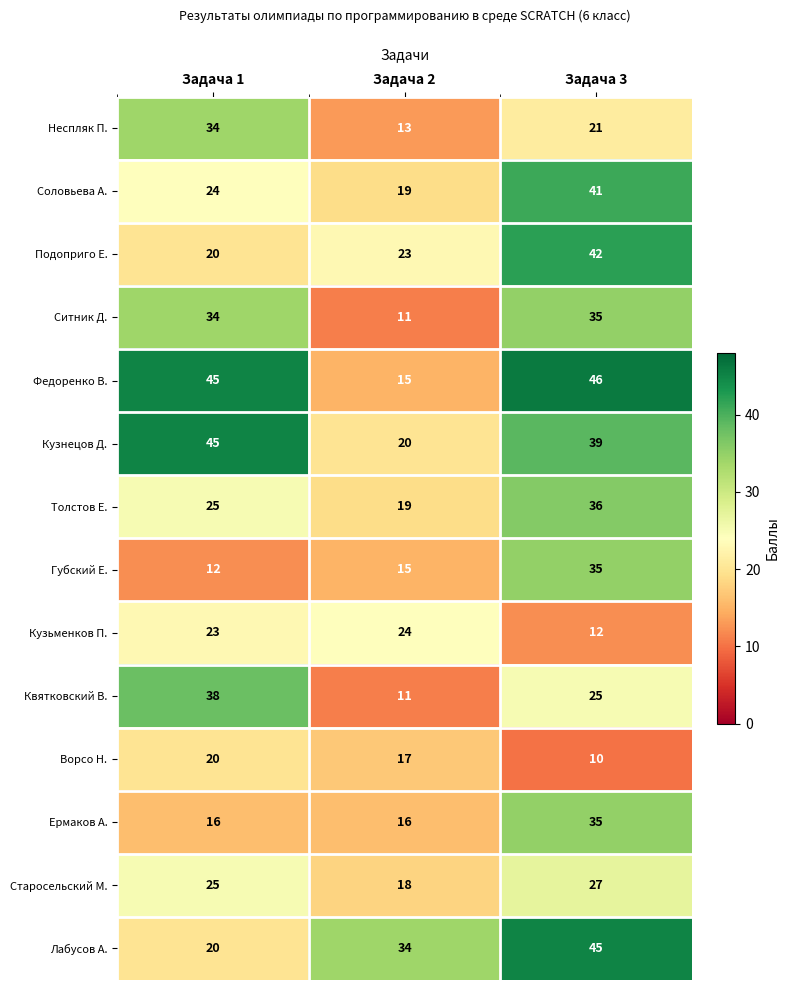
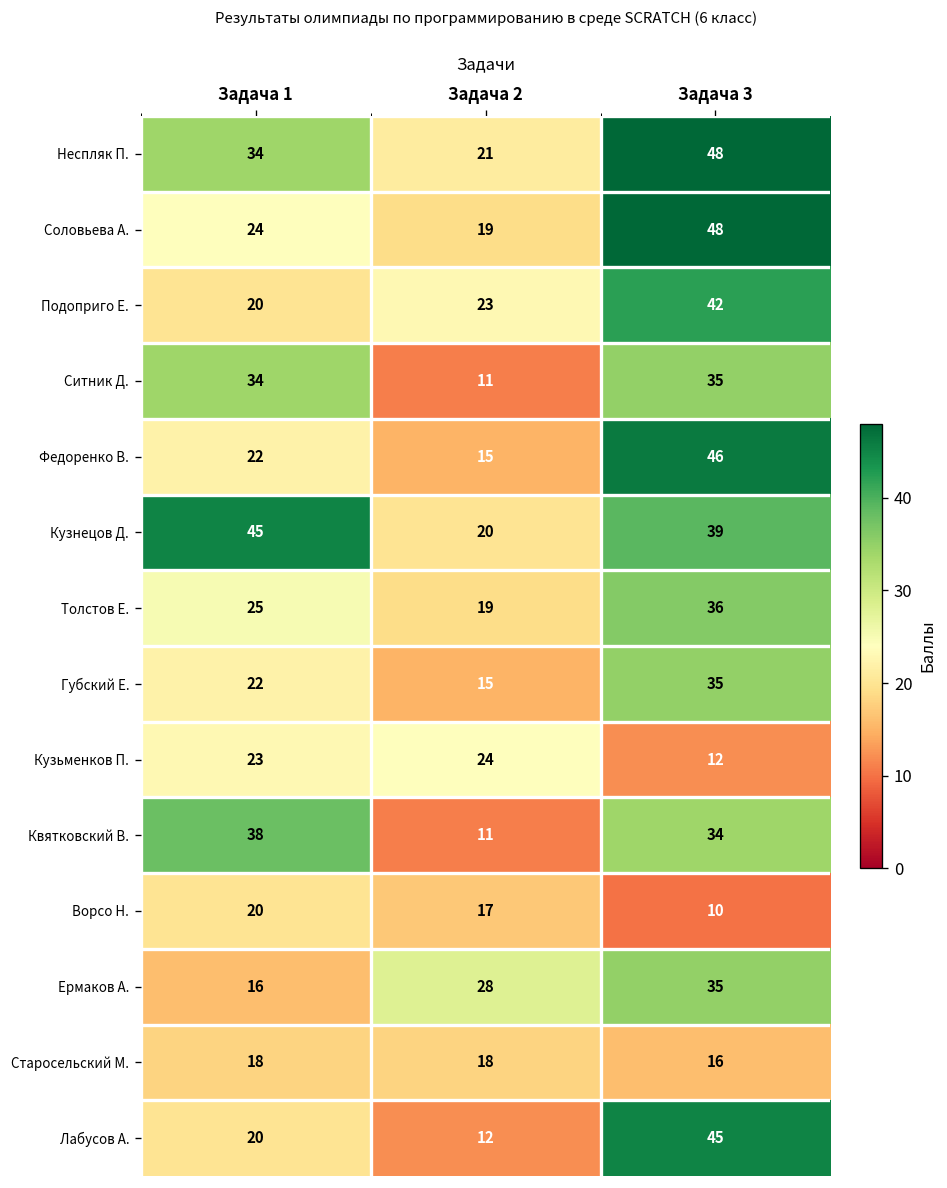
  {
    "Неспляк П.": {
      "Задача 1": 34,
-     "Задача 2": 13,
-     "Задача 3": 21
+     "Задача 2": 21,
+     "Задача 3": 48
    },
    "Соловьева А.": {
      "Задача 1": 24,
      "Задача 2": 19,
-     "Задача 3": 41
+     "Задача 3": 48
    },
    "Подоприго Е.": {
      "Задача 1": 20,
      "Задача 2": 23,
      "Задача 3": 42
    },
    "Ситник Д.": {
      "Задача 1": 34,
      "Задача 2": 11,
      "Задача 3": 35
    },
    "Федоренко В.": {
-     "Задача 1": 45,
+     "Задача 1": 22,
      "Задача 2": 15,
      "Задача 3": 46
    },
    "Кузнецов Д.": {
      "Задача 1": 45,
      "Задача 2": 20,
      "Задача 3": 39
    },
    "Толстов Е.": {
      "Задача 1": 25,
      "Задача 2": 19,
      "Задача 3": 36
    },
    "Губский Е.": {
-     "Задача 1": 12,
+     "Задача 1": 22,
      "Задача 2": 15,
      "Задача 3": 35
    },
    "Кузьменков П.": {
      "Задача 1": 23,
      "Задача 2": 24,
      "Задача 3": 12
    },
    "Квятковский В.": {
      "Задача 1": 38,
      "Задача 2": 11,
-     "Задача 3": 25
+     "Задача 3": 34
    },
    "Ворсо Н.": {
      "Задача 1": 20,
      "Задача 2": 17,
      "Задача 3": 10
    },
    "Ермаков А.": {
      "Задача 1": 16,
-     "Задача 2": 16,
+     "Задача 2": 28,
      "Задача 3": 35
    },
    "Старосельский М.": {
-     "Задача 1": 25,
+     "Задача 1": 18,
      "Задача 2": 18,
-     "Задача 3": 27
+     "Задача 3": 16
    },
    "Лабусов А.": {
      "Задача 1": 20,
-     "Задача 2": 34,
+     "Задача 2": 12,
      "Задача 3": 45
    }
  }
